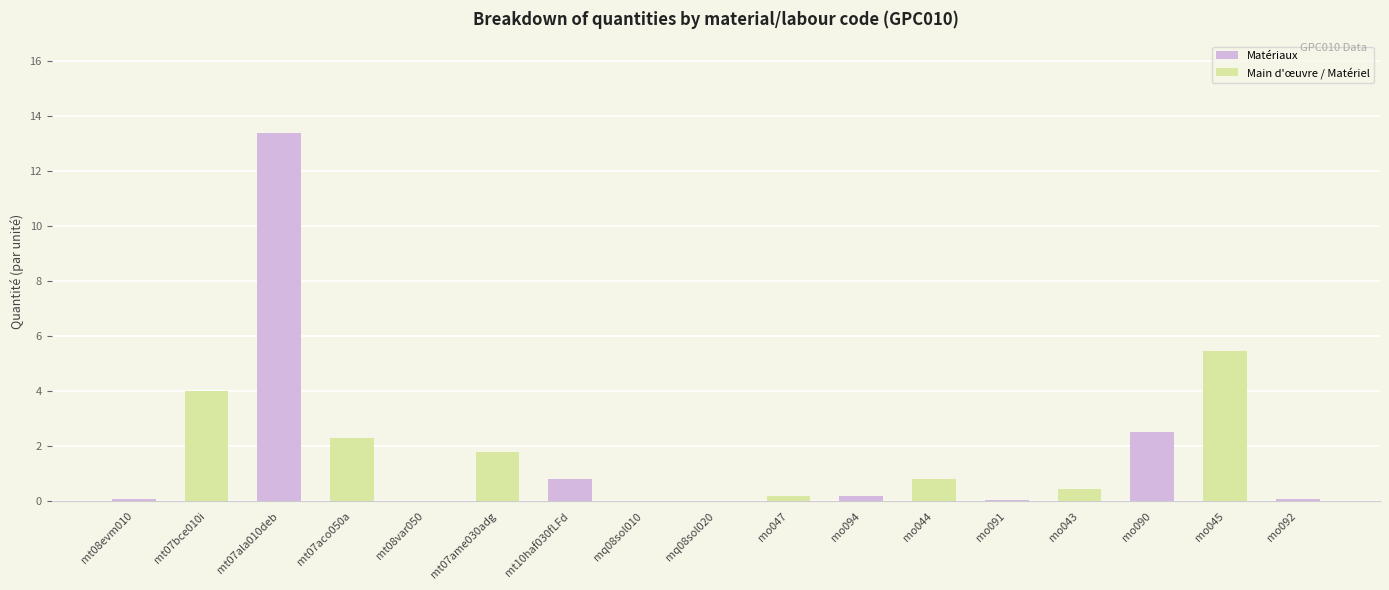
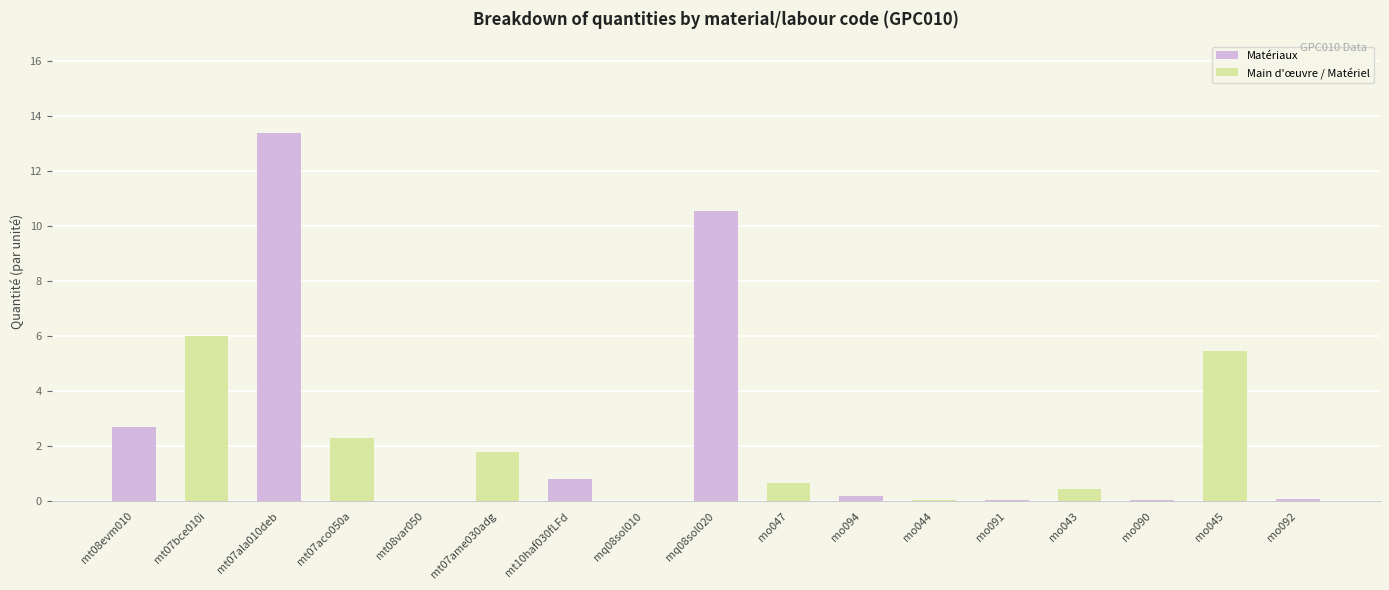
  {
    "Matériaux": {
-     "mt08evm010": 0.1,
+     "mt08evm010": 2.7,
      "mt07ala010deb": 13.4,
      "mt10haf030fLFd": 0.8,
-     "mq08sol020": 0.0,
+     "mq08sol020": 10.5,
      "mo094": 0.2,
-     "mo090": 2.5,
+     "mo090": 0.0,
      "mo092": 0.1
    },
    "Main d'œuvre / Matériel": {
-     "mt07bce010i": 4,
+     "mt07bce010i": 6,
      "mt07aco050a": 2.3,
      "mt07ame030adg": 1.8,
-     "mo047": 0.2,
-     "mo044": 0.8,
+     "mo047": 0.7,
+     "mo044": 0.1,
      "mo043": 0.4,
      "mo045": 5.5
    }
  }
